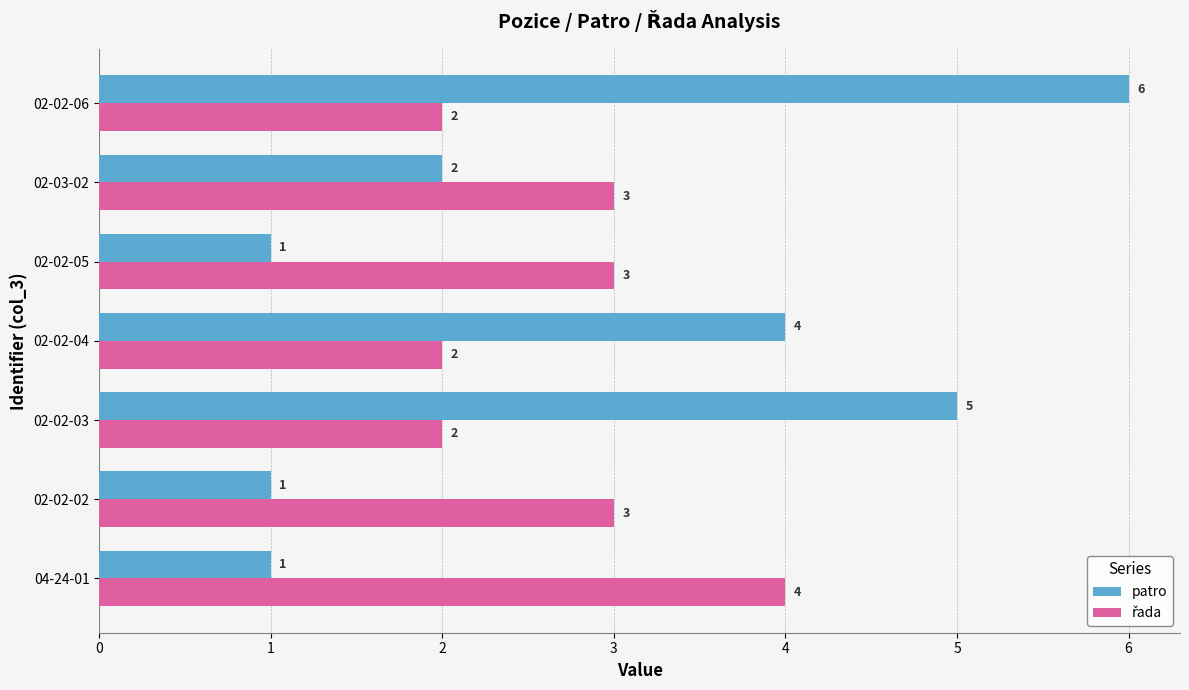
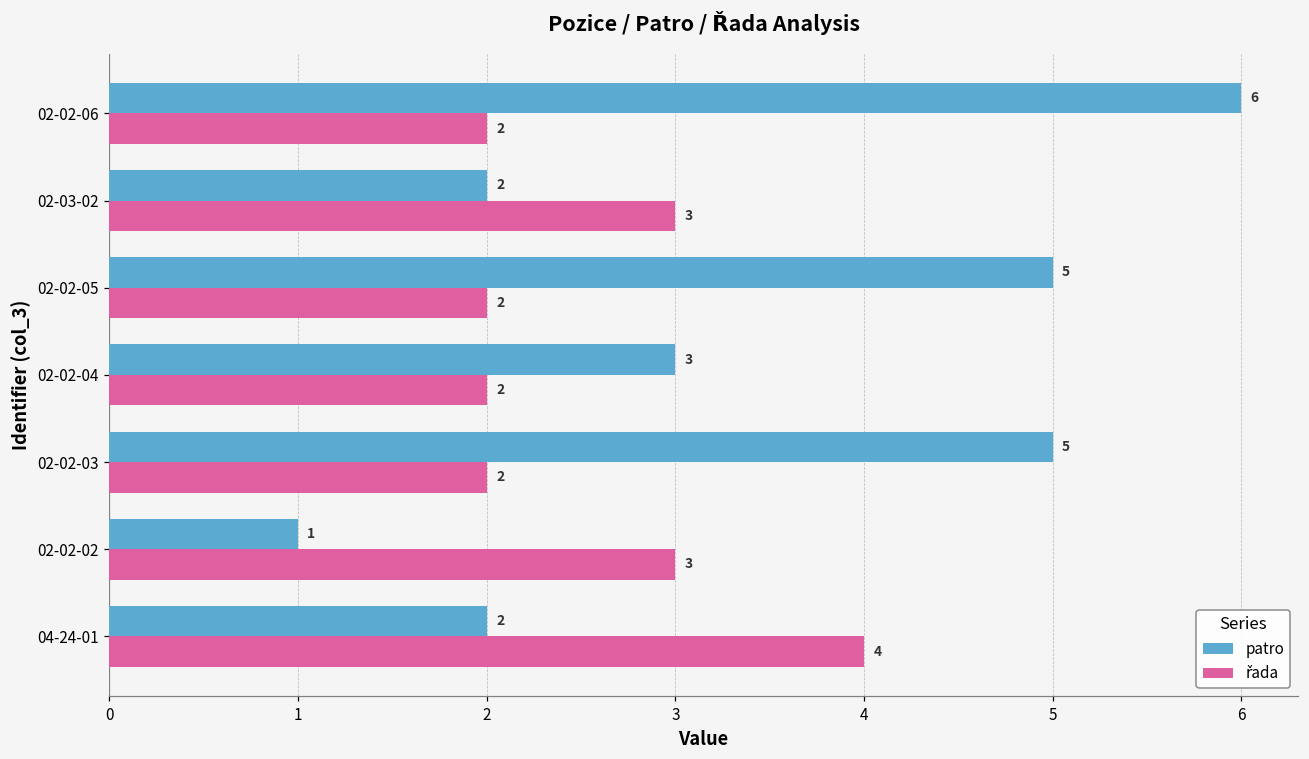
  {
    "patro": {
      "02-02-06": 6,
      "02-03-02": 2,
-     "02-02-05": 1,
-     "02-02-04": 4,
+     "02-02-05": 5,
+     "02-02-04": 3,
      "02-02-03": 5,
      "02-02-02": 1,
-     "04-24-01": 1
+     "04-24-01": 2
    },
    "řada": {
      "02-02-06": 2,
      "02-03-02": 3,
-     "02-02-05": 3,
+     "02-02-05": 2,
      "02-02-04": 2,
      "02-02-03": 2,
      "02-02-02": 3,
      "04-24-01": 4
    }
  }
